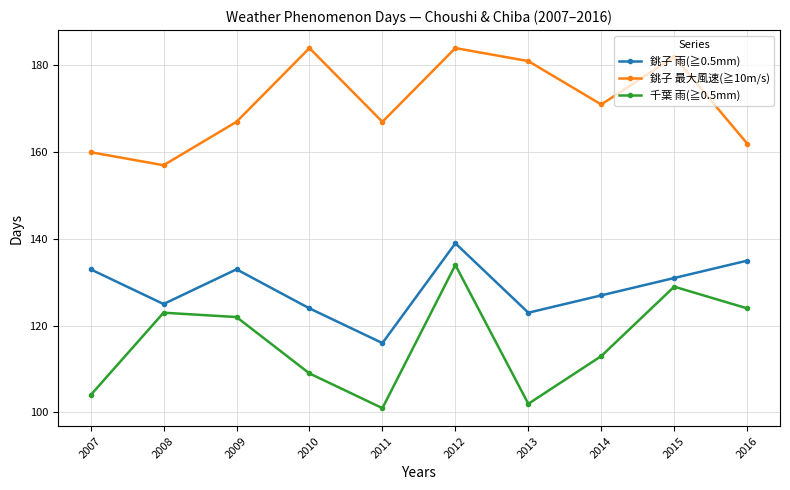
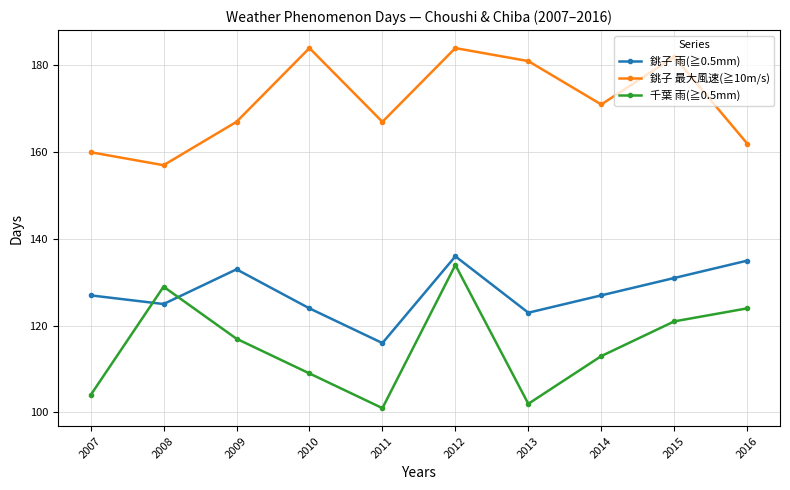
  {
    "銚子 雨(≧0.5mm)": {
-     "2007": 133,
+     "2007": 127,
      "2008": 125,
      "2009": 133,
      "2010": 124,
      "2011": 116,
-     "2012": 139,
+     "2012": 136,
      "2013": 123,
      "2014": 127,
      "2015": 131,
      "2016": 135
    },
    "銚子 最大風速(≧10m/s)": {
      "2007": 160,
      "2008": 157,
      "2009": 167,
      "2010": 184,
      "2011": 167,
      "2012": 184,
      "2013": 181,
      "2014": 171,
      "2016": 162
    },
    "千葉 雨(≧0.5mm)": {
      "2007": 104,
-     "2008": 123,
-     "2009": 122,
+     "2008": 129,
+     "2009": 117,
      "2010": 109,
      "2011": 101,
      "2012": 134,
      "2013": 102,
      "2014": 113,
-     "2015": 129,
+     "2015": 121,
      "2016": 124
    }
  }
